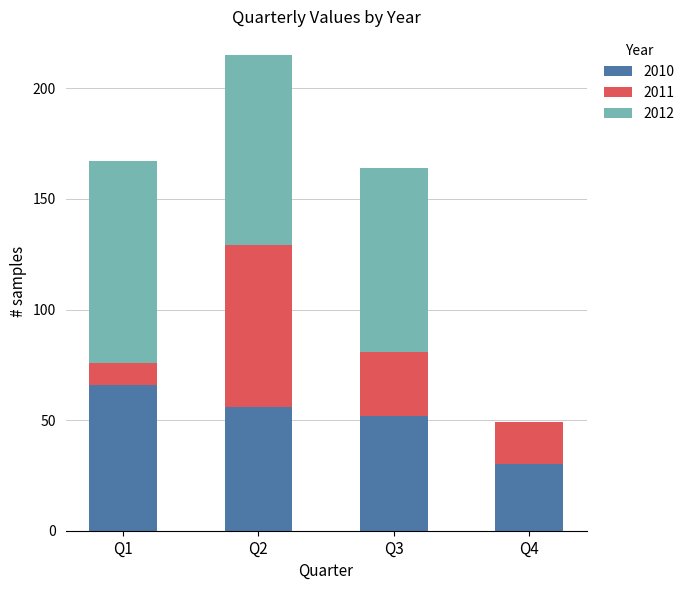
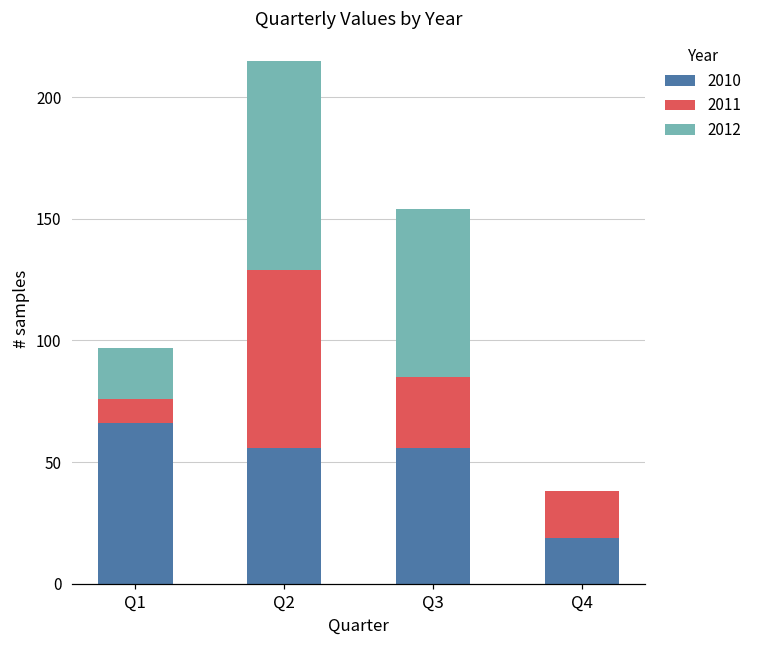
  {
    "2010": {
      "Q1": 66,
      "Q2": 56,
-     "Q3": 52,
-     "Q4": 30
+     "Q3": 56,
+     "Q4": 19
    },
    "2011": {
      "Q1": 10,
      "Q2": 73,
      "Q3": 29,
      "Q4": 19
    },
    "2012": {
-     "Q1": 91,
+     "Q1": 21,
      "Q2": 86,
-     "Q3": 83,
+     "Q3": 69,
      "Q4": 0
    }
  }
